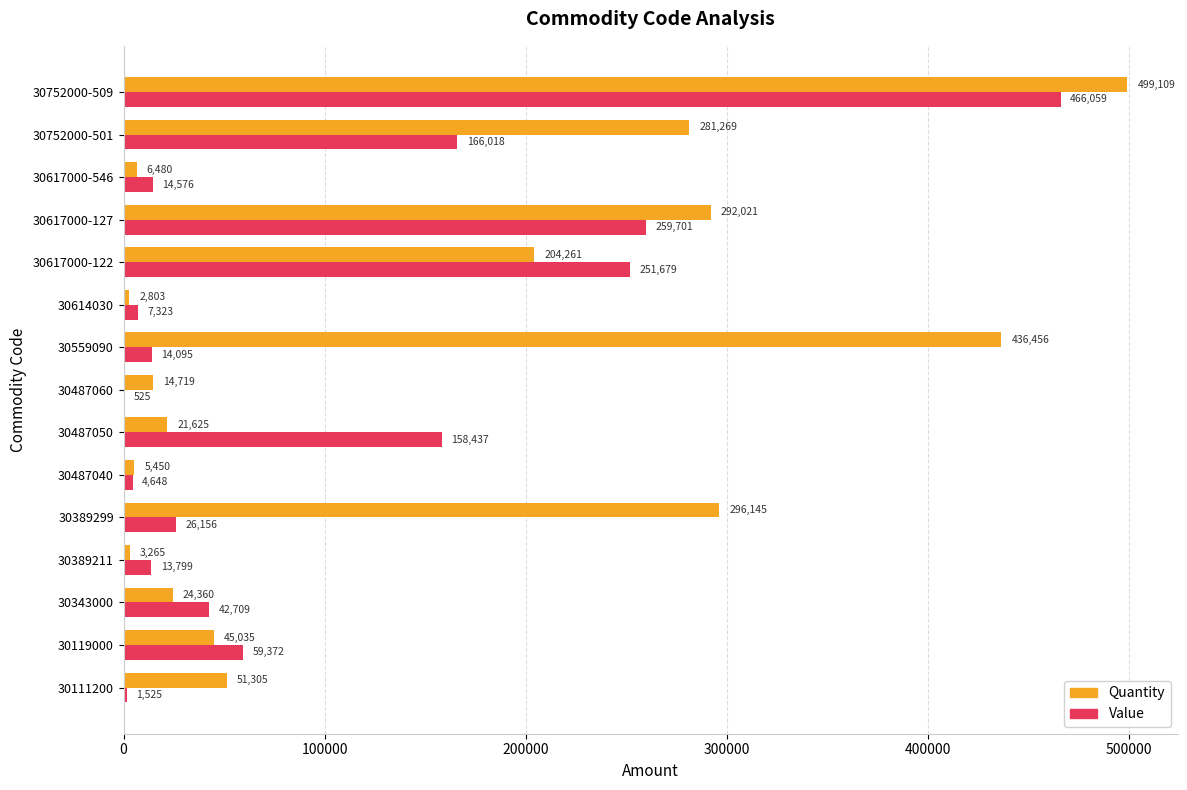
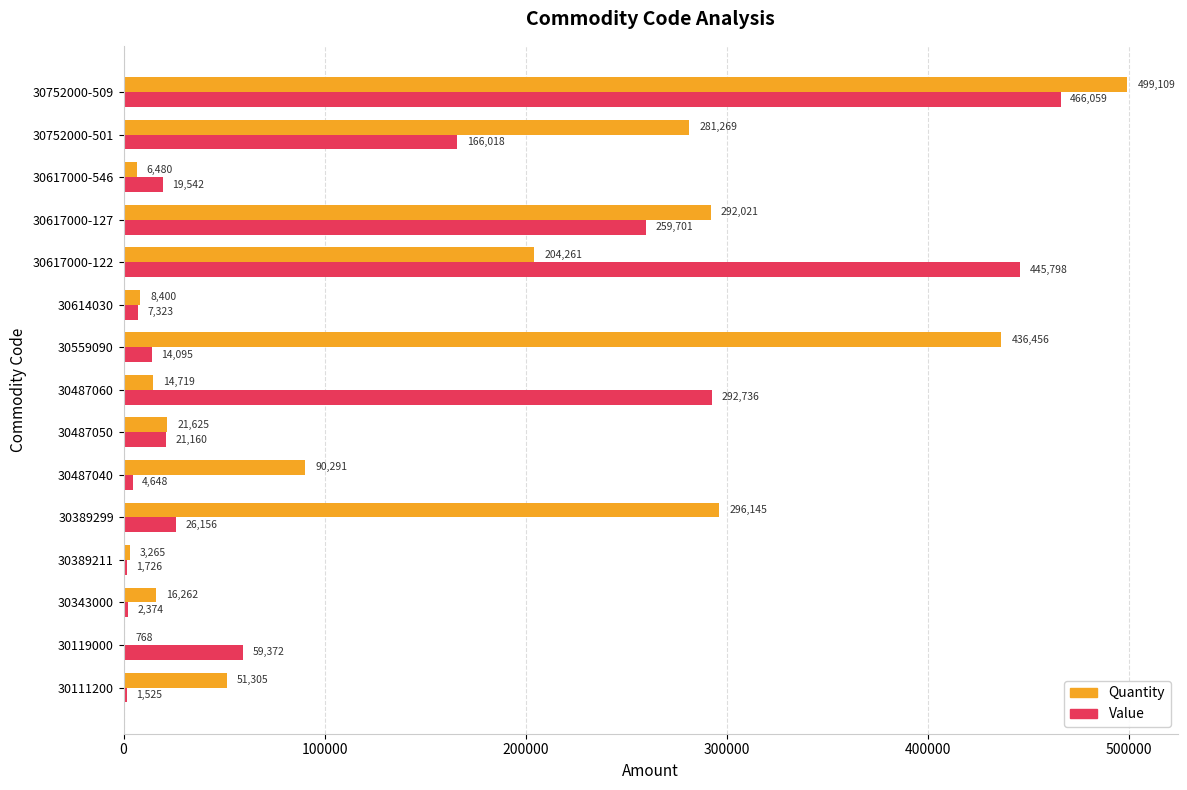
  {
    "Quantity": {
      "30752000-509": "499,109",
      "30752000-501": "281,269",
      "30617000-546": "6,480",
      "30617000-127": "292,021",
      "30617000-122": "204,261",
-     "30614030": "2,803",
+     "30614030": "8,400",
      "30559090": "436,456",
      "30487060": "14,719",
      "30487050": "21,625",
-     "30487040": "5,450",
+     "30487040": "90,291",
      "30389299": "296,145",
      "30389211": "3,265",
-     "30343000": "24,360",
-     "30119000": "45,035",
+     "30343000": "16,262",
+     "30119000": "768",
      "30111200": "51,305"
    },
    "Value": {
      "30752000-509": "466,059",
      "30752000-501": "166,018",
-     "30617000-546": "14,576",
+     "30617000-546": "19,542",
      "30617000-127": "259,701",
-     "30617000-122": "251,679",
+     "30617000-122": "445,798",
      "30614030": "7,323",
      "30559090": "14,095",
-     "30487060": "525",
-     "30487050": "158,437",
+     "30487060": "292,736",
+     "30487050": "21,160",
      "30487040": "4,648",
      "30389299": "26,156",
-     "30389211": "13,799",
-     "30343000": "42,709",
+     "30389211": "1,726",
+     "30343000": "2,374",
      "30119000": "59,372",
      "30111200": "1,525"
    }
  }
